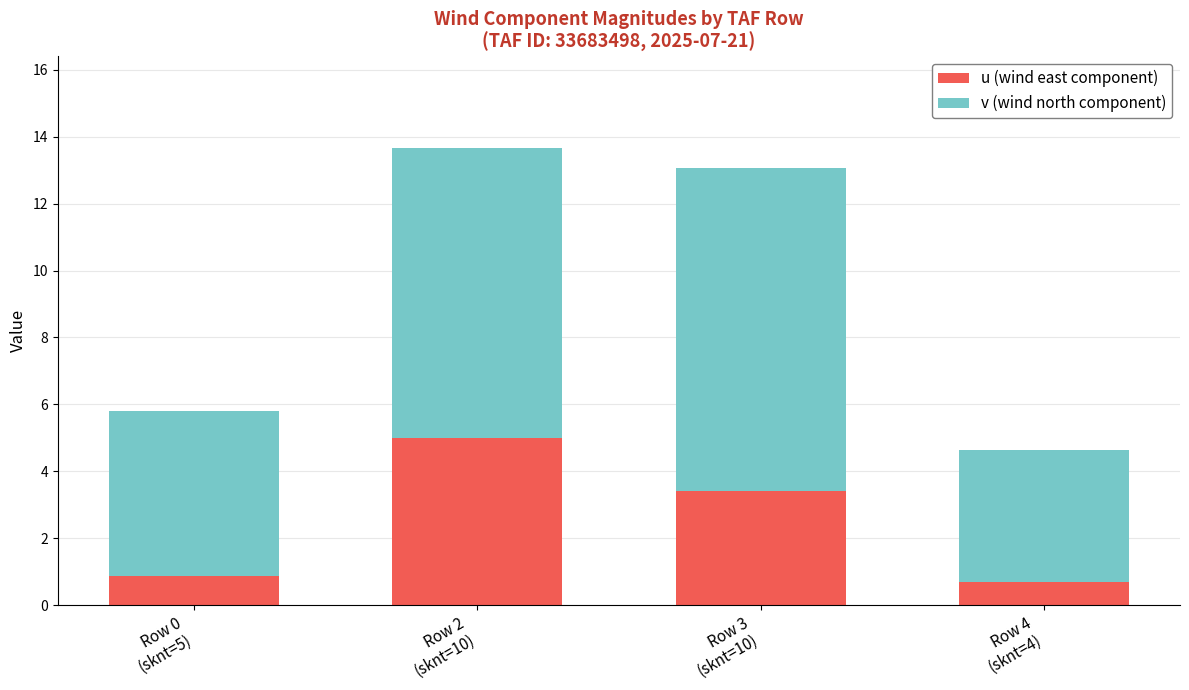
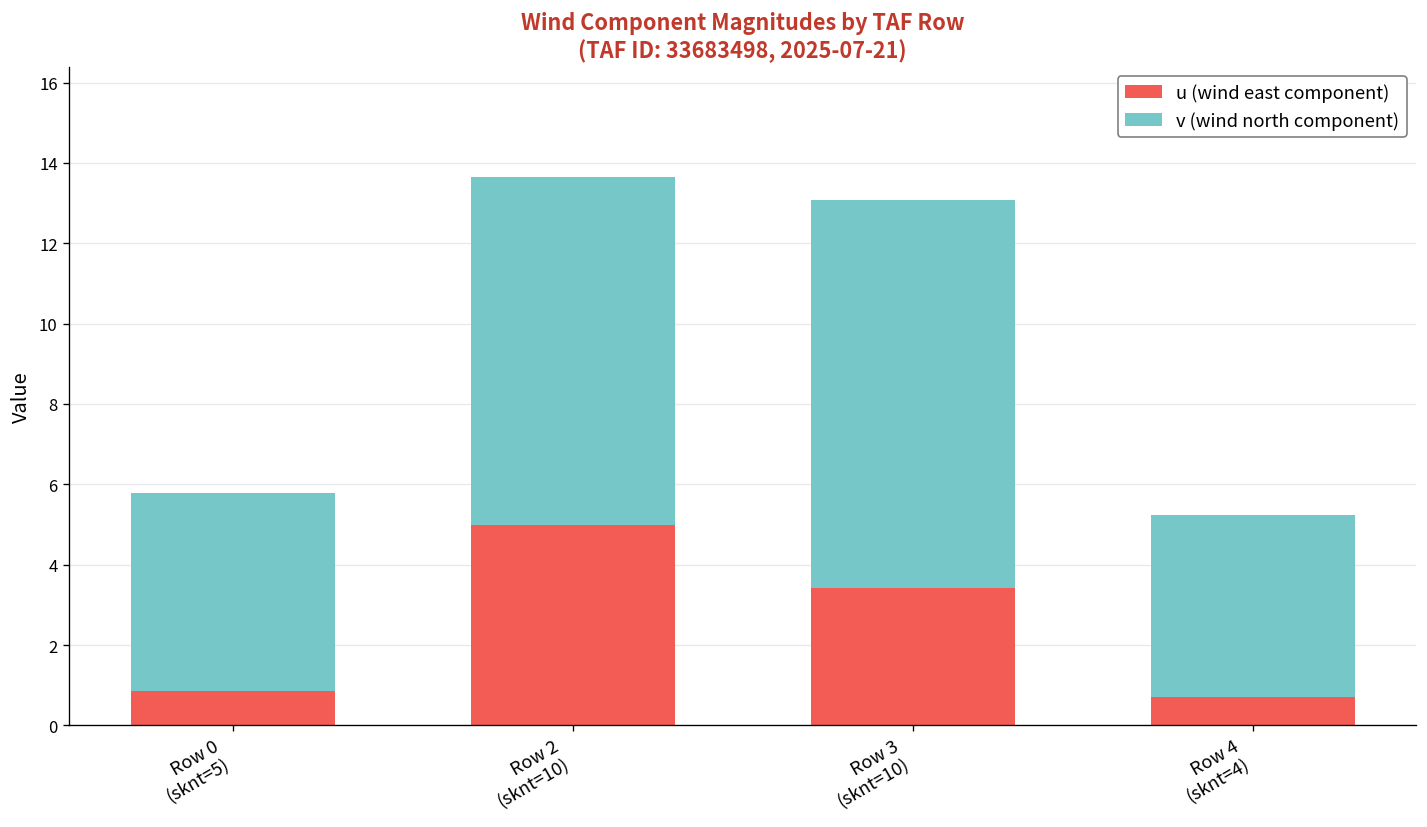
  {
    "u (wind east component)": {
      "Row 0 (sknt=5)": 0.9,
      "Row 2 (sknt=10)": 5.0,
      "Row 3 (sknt=10)": 3.4,
      "Row 4 (sknt=4)": 0.7
    },
    "v (wind north component)": {
      "Row 0 (sknt=5)": 4.9,
      "Row 2 (sknt=10)": 8.7,
      "Row 3 (sknt=10)": 9.6,
-     "Row 4 (sknt=4)": 3.9
+     "Row 4 (sknt=4)": 4.5
    }
  }
